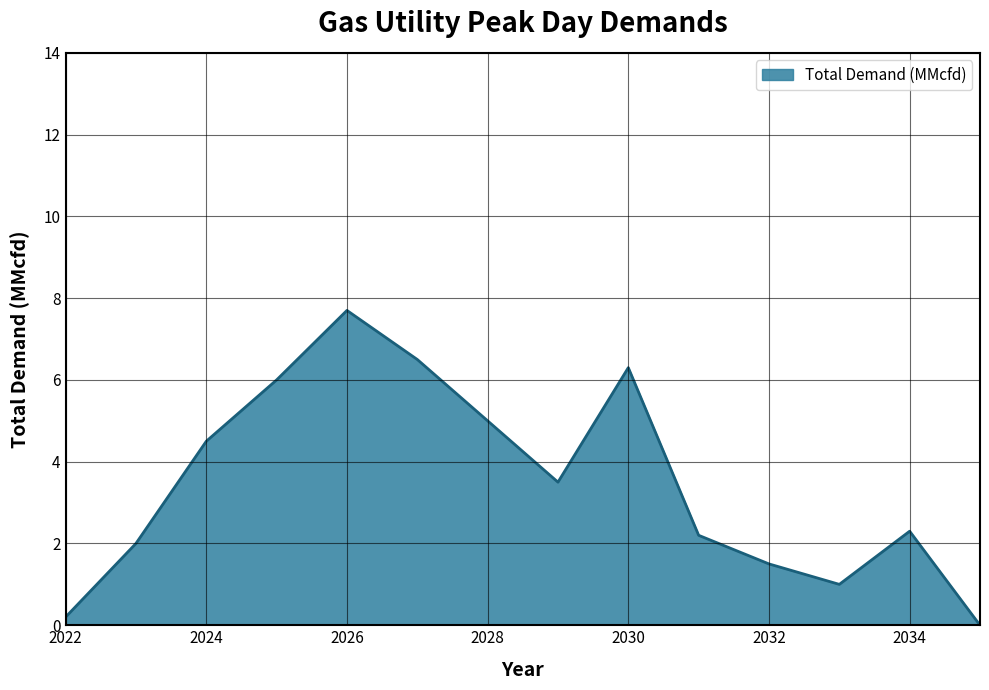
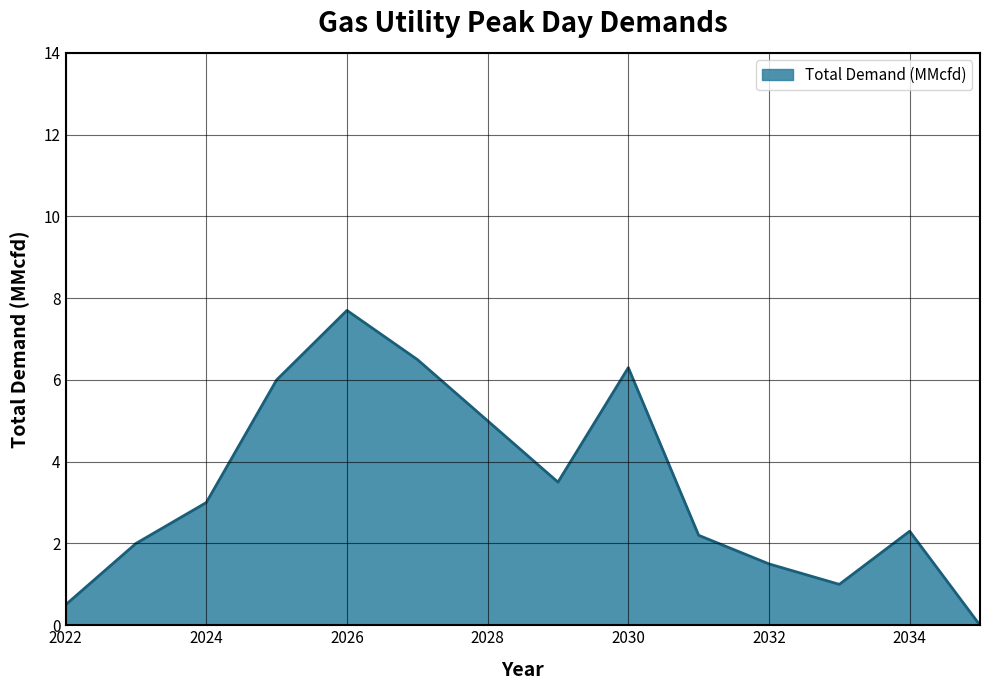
  {
-   "2022": 0.2,
-   "2024": 4.5,
+   "2022": 0.5,
+   "2024": 3.0,
    "2026": 7.7,
    "2028": 5.0,
    "2030": 6.3,
    "2032": 1.5,
    "2034": 2.3
  }
